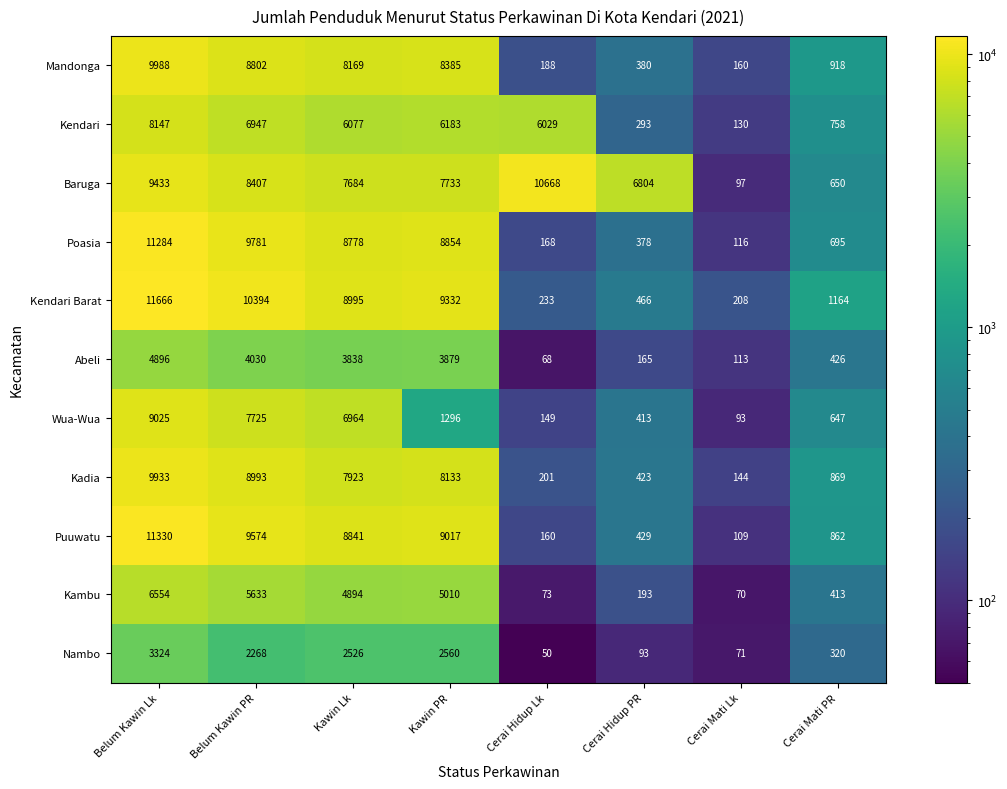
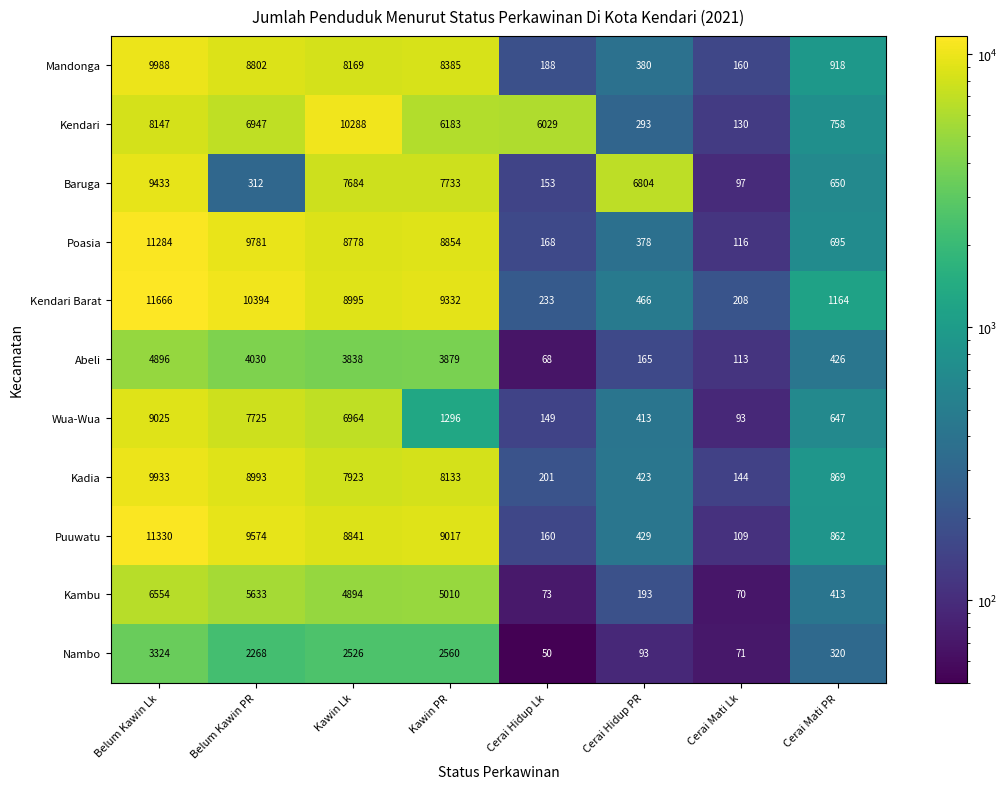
  {
    "Mandonga": {
      "Belum Kawin Lk": 9988,
      "Belum Kawin PR": 8802,
      "Kawin Lk": 8169,
      "Kawin PR": 8385,
      "Cerai Hidup Lk": 188,
      "Cerai Hidup PR": 380,
      "Cerai Mati Lk": 160,
      "Cerai Mati PR": 918
    },
    "Kendari": {
      "Belum Kawin Lk": 8147,
      "Belum Kawin PR": 6947,
-     "Kawin Lk": 6077,
+     "Kawin Lk": 10288,
      "Kawin PR": 6183,
      "Cerai Hidup Lk": 6029,
      "Cerai Hidup PR": 293,
      "Cerai Mati Lk": 130,
      "Cerai Mati PR": 758
    },
    "Baruga": {
      "Belum Kawin Lk": 9433,
-     "Belum Kawin PR": 8407,
+     "Belum Kawin PR": 312,
      "Kawin Lk": 7684,
      "Kawin PR": 7733,
-     "Cerai Hidup Lk": 10668,
+     "Cerai Hidup Lk": 153,
      "Cerai Hidup PR": 6804,
      "Cerai Mati Lk": 97,
      "Cerai Mati PR": 650
    },
    "Poasia": {
      "Belum Kawin Lk": 11284,
      "Belum Kawin PR": 9781,
      "Kawin Lk": 8778,
      "Kawin PR": 8854,
      "Cerai Hidup Lk": 168,
      "Cerai Hidup PR": 378,
      "Cerai Mati Lk": 116,
      "Cerai Mati PR": 695
    },
    "Kendari Barat": {
      "Belum Kawin Lk": 11666,
      "Belum Kawin PR": 10394,
      "Kawin Lk": 8995,
      "Kawin PR": 9332,
      "Cerai Hidup Lk": 233,
      "Cerai Hidup PR": 466,
      "Cerai Mati Lk": 208,
      "Cerai Mati PR": 1164
    },
    "Abeli": {
      "Belum Kawin Lk": 4896,
      "Belum Kawin PR": 4030,
      "Kawin Lk": 3838,
      "Kawin PR": 3879,
      "Cerai Hidup Lk": 68,
      "Cerai Hidup PR": 165,
      "Cerai Mati Lk": 113,
      "Cerai Mati PR": 426
    },
    "Wua-Wua": {
      "Belum Kawin Lk": 9025,
      "Belum Kawin PR": 7725,
      "Kawin Lk": 6964,
      "Kawin PR": 1296,
      "Cerai Hidup Lk": 149,
      "Cerai Hidup PR": 413,
      "Cerai Mati Lk": 93,
      "Cerai Mati PR": 647
    },
    "Kadia": {
      "Belum Kawin Lk": 9933,
      "Belum Kawin PR": 8993,
      "Kawin Lk": 7923,
      "Kawin PR": 8133,
      "Cerai Hidup Lk": 201,
      "Cerai Hidup PR": 423,
      "Cerai Mati Lk": 144,
      "Cerai Mati PR": 869
    },
    "Puuwatu": {
      "Belum Kawin Lk": 11330,
      "Belum Kawin PR": 9574,
      "Kawin Lk": 8841,
      "Kawin PR": 9017,
      "Cerai Hidup Lk": 160,
      "Cerai Hidup PR": 429,
      "Cerai Mati Lk": 109,
      "Cerai Mati PR": 862
    },
    "Kambu": {
      "Belum Kawin Lk": 6554,
      "Belum Kawin PR": 5633,
      "Kawin Lk": 4894,
      "Kawin PR": 5010,
      "Cerai Hidup Lk": 73,
      "Cerai Hidup PR": 193,
      "Cerai Mati Lk": 70,
      "Cerai Mati PR": 413
    },
    "Nambo": {
      "Belum Kawin Lk": 3324,
      "Belum Kawin PR": 2268,
      "Kawin Lk": 2526,
      "Kawin PR": 2560,
      "Cerai Hidup Lk": 50,
      "Cerai Hidup PR": 93,
      "Cerai Mati Lk": 71,
      "Cerai Mati PR": 320
    }
  }
